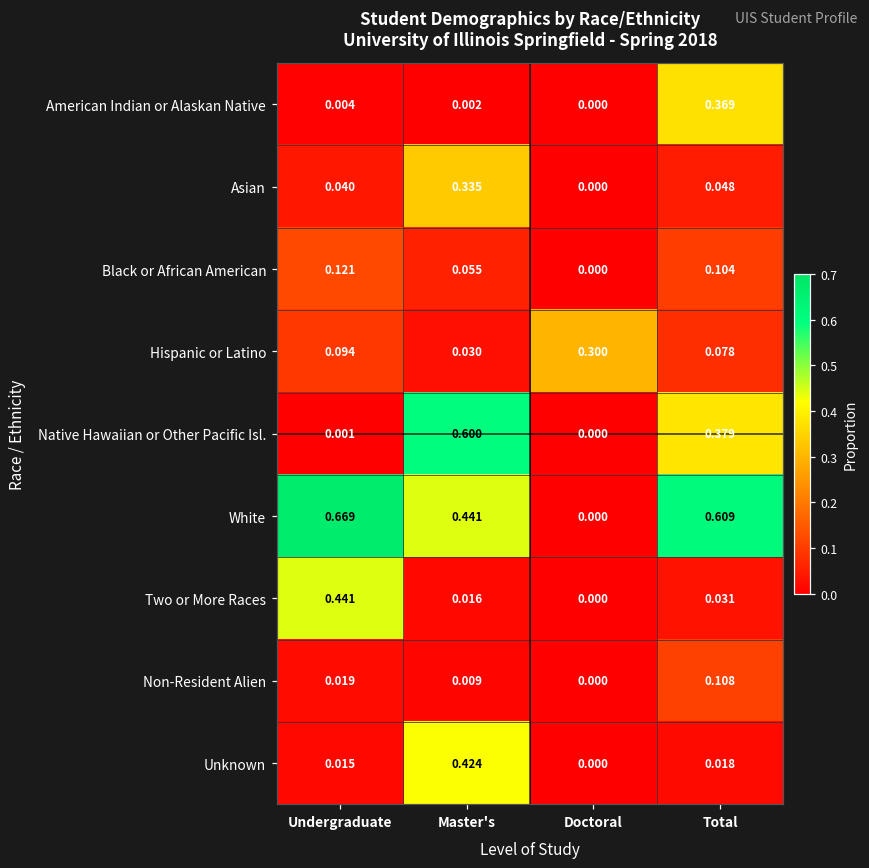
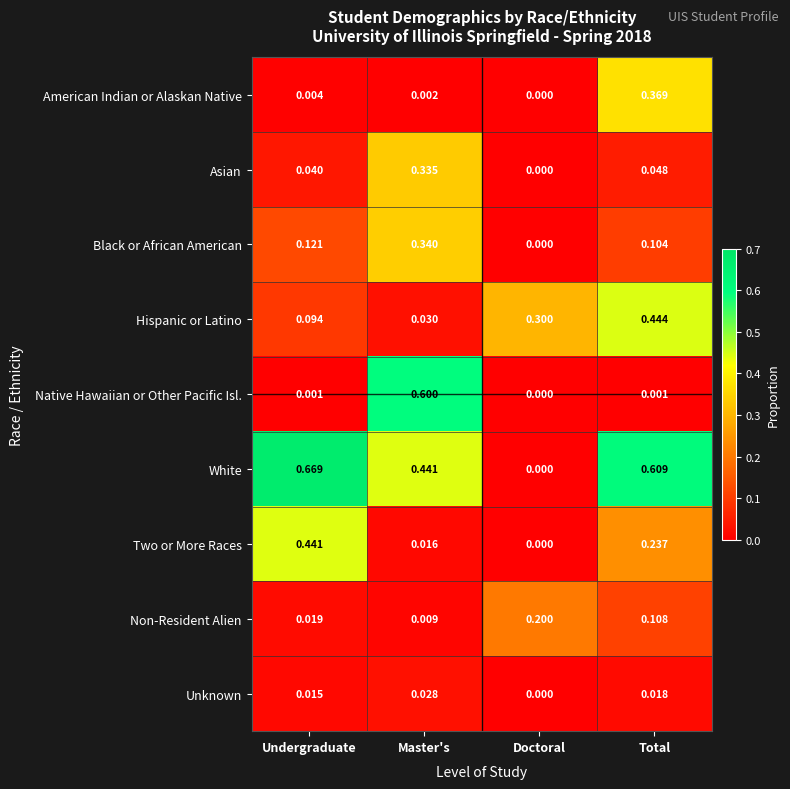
  {
    "American Indian or Alaskan Native": {
      "Undergraduate": 0.004,
      "Master's": 0.002,
      "Doctoral": 0.000,
      "Total": 0.369
    },
    "Asian": {
      "Undergraduate": 0.040,
      "Master's": 0.335,
      "Doctoral": 0.000,
      "Total": 0.048
    },
    "Black or African American": {
      "Undergraduate": 0.121,
-     "Master's": 0.055,
+     "Master's": 0.340,
      "Doctoral": 0.000,
      "Total": 0.104
    },
    "Hispanic or Latino": {
      "Undergraduate": 0.094,
      "Master's": 0.030,
      "Doctoral": 0.300,
-     "Total": 0.078
+     "Total": 0.444
    },
    "Native Hawaiian or Other Pacific Isl.": {
      "Undergraduate": 0.001,
      "Master's": 0.600,
      "Doctoral": 0.000,
-     "Total": 0.379
+     "Total": 0.001
    },
    "White": {
      "Undergraduate": 0.669,
      "Master's": 0.441,
      "Doctoral": 0.000,
      "Total": 0.609
    },
    "Two or More Races": {
      "Undergraduate": 0.441,
      "Master's": 0.016,
      "Doctoral": 0.000,
-     "Total": 0.031
+     "Total": 0.237
    },
    "Non-Resident Alien": {
      "Undergraduate": 0.019,
      "Master's": 0.009,
-     "Doctoral": 0.000,
+     "Doctoral": 0.200,
      "Total": 0.108
    },
    "Unknown": {
      "Undergraduate": 0.015,
-     "Master's": 0.424,
+     "Master's": 0.028,
      "Doctoral": 0.000,
      "Total": 0.018
    }
  }
